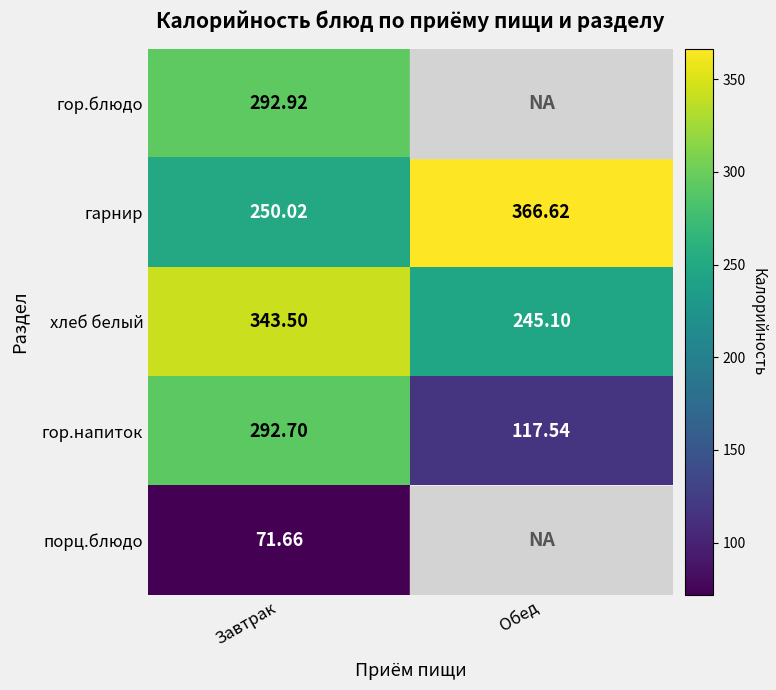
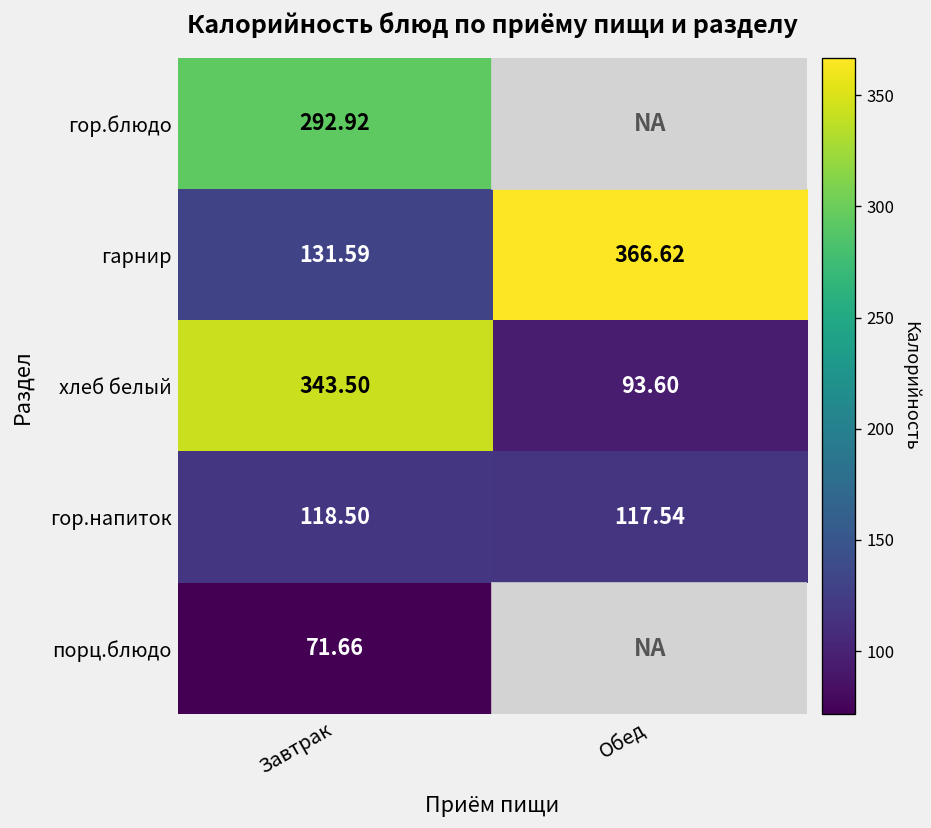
  {
    "гор.блюдо": {
      "Завтрак": 292.92
    },
    "гарнир": {
-     "Завтрак": 250.02,
+     "Завтрак": 131.59,
      "Обед": 366.62
    },
    "хлеб белый": {
      "Завтрак": 343.50,
-     "Обед": 245.10
+     "Обед": 93.60
    },
    "гор.напиток": {
-     "Завтрак": 292.70,
+     "Завтрак": 118.50,
      "Обед": 117.54
    },
    "порц.блюдо": {
      "Завтрак": 71.66
    }
  }
